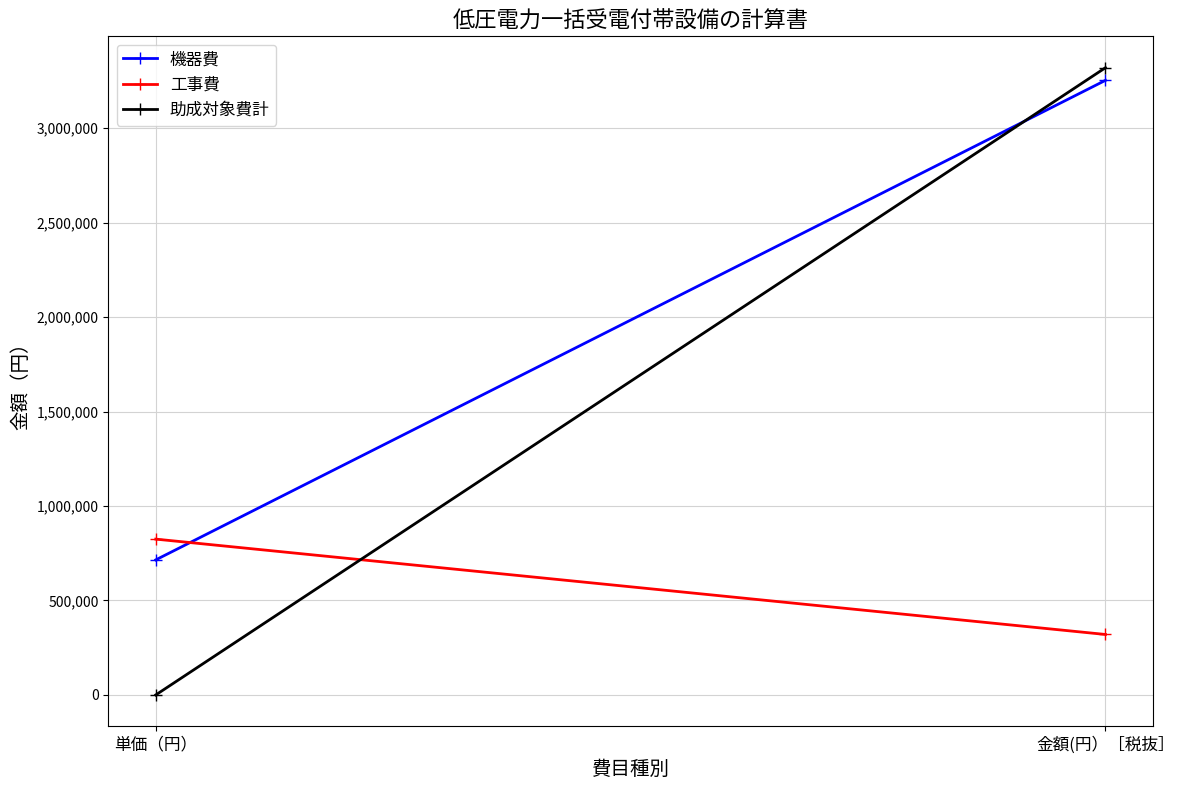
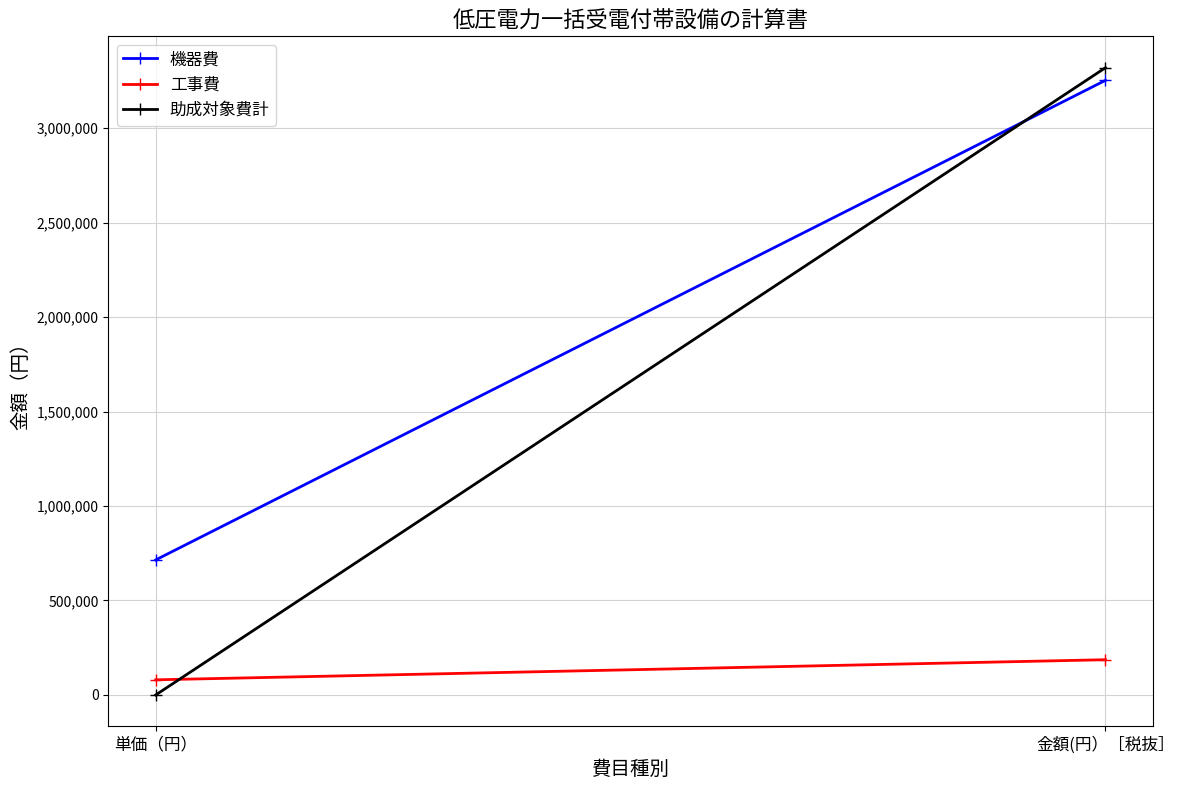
  {
    "機器費": {
      "単価（円）": "710,000",
      "金額(円）［税抜］": "3,250,000"
    },
    "工事費": {
-     "単価（円）": "820,000",
-     "金額(円）［税抜］": "320,000"
+     "単価（円）": "80,000",
+     "金額(円）［税抜］": "190,000"
    },
    "助成対象費計": {
      "単価（円）": "0",
      "金額(円）［税抜］": "3,320,000"
    }
  }
